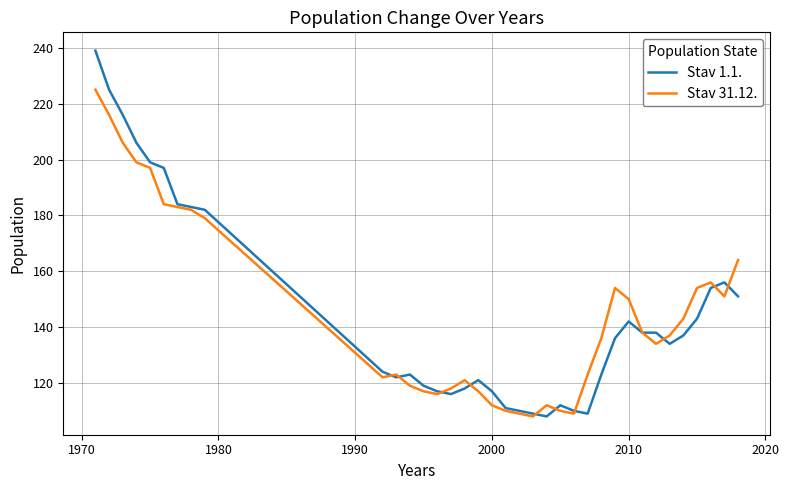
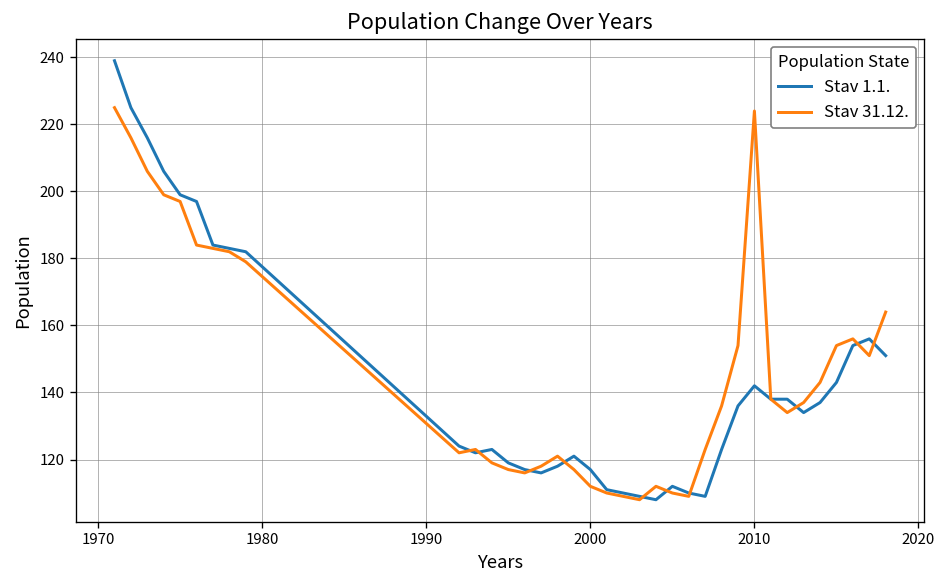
  {
    "Stav 1.1.": {
      "2000": 117,
      "2010": 142
    },
    "Stav 31.12.": {
      "2000": 112,
-     "2010": 150
+     "2010": 224
    }
  }
